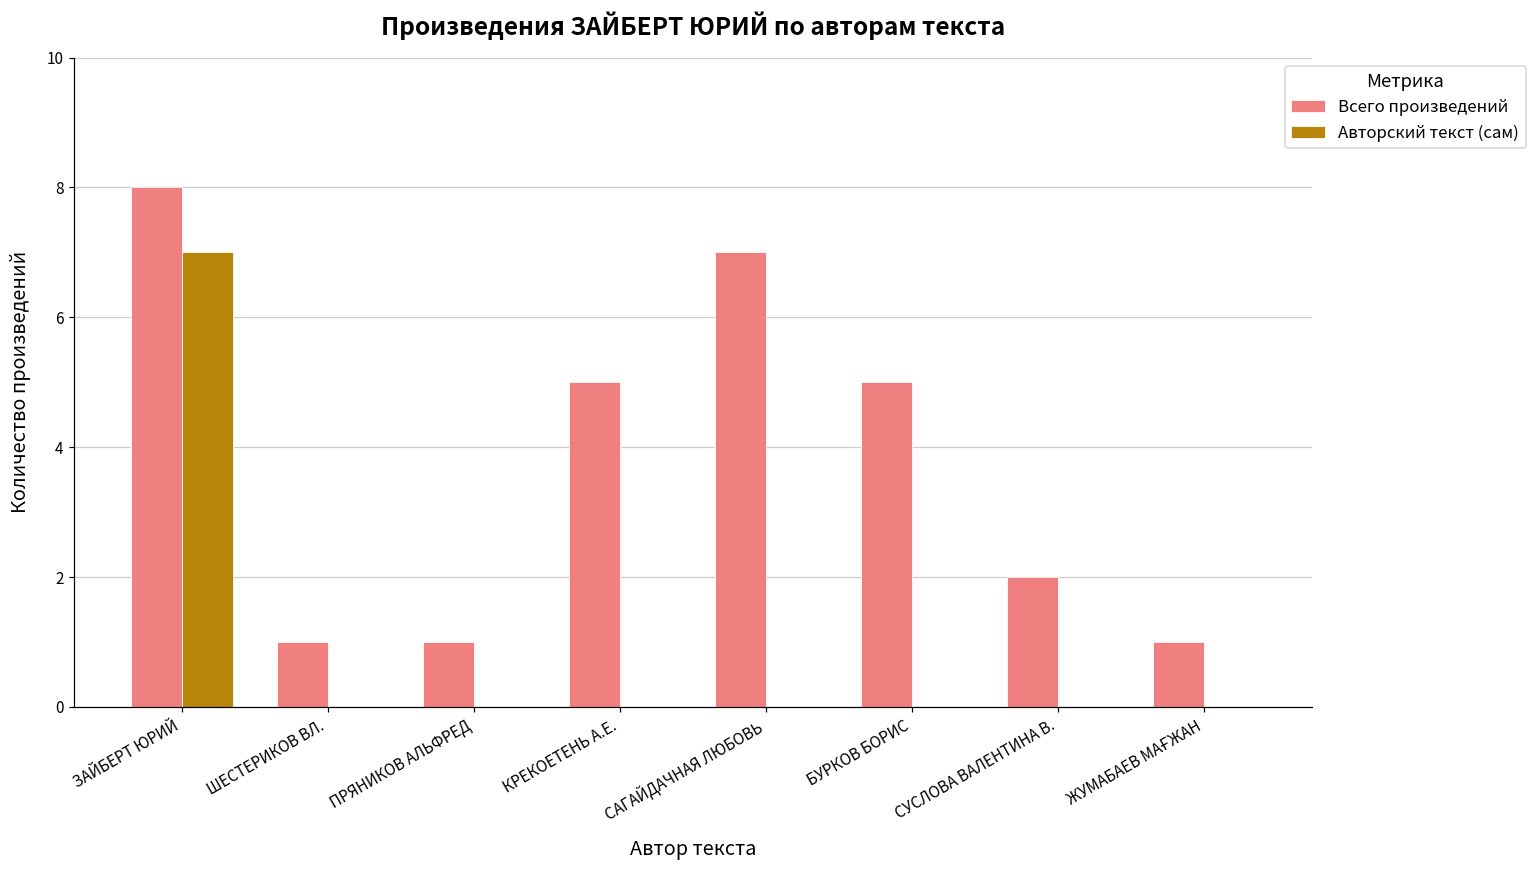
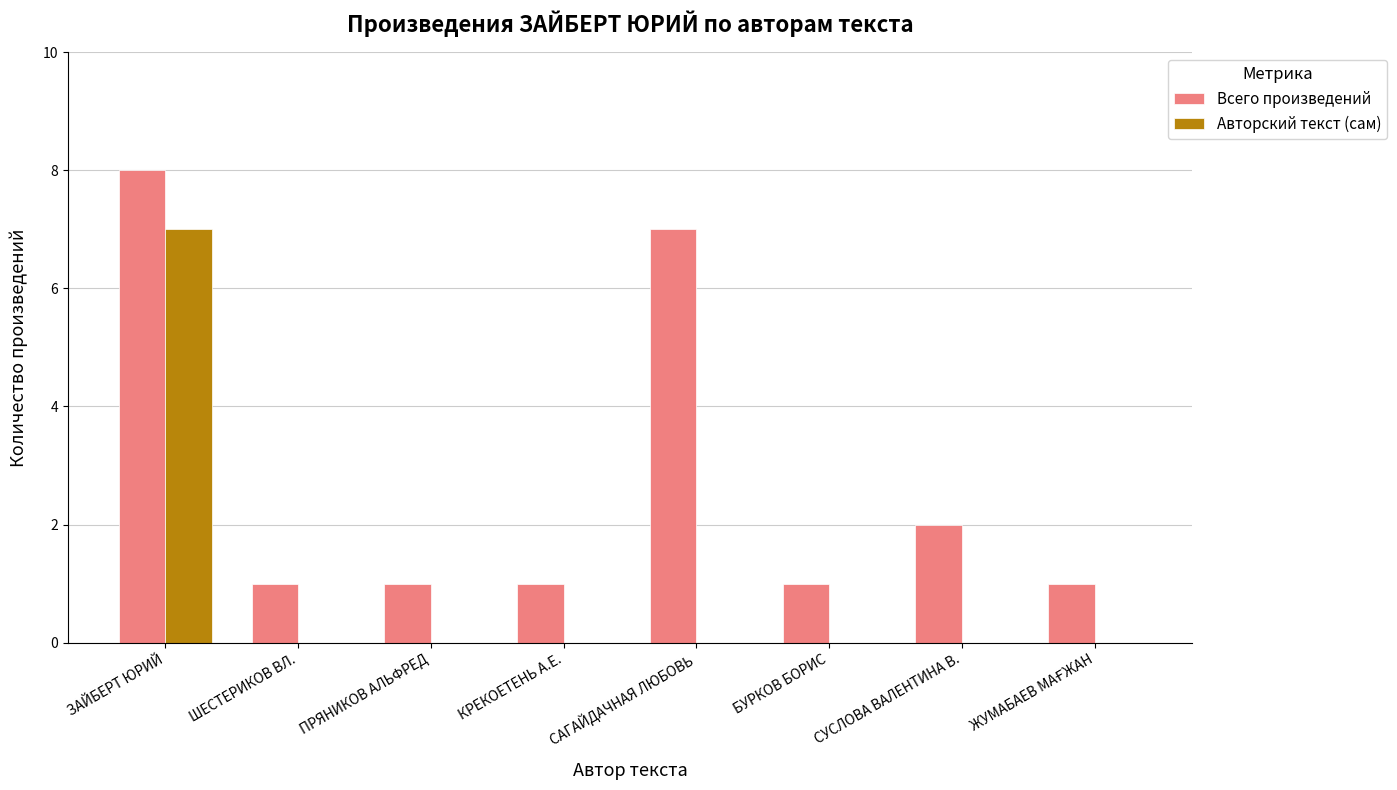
  {
    "Всего произведений": {
      "ЗАЙБЕРТ ЮРИЙ": 8,
      "ШЕСТЕРИКОВ ВЛ.": 1,
      "ПРЯНИКОВ АЛЬФРЕД": 1,
-     "КРЕКОЕТЕНЬ А.Е.": 5,
+     "КРЕКОЕТЕНЬ А.Е.": 1,
      "САГАЙДАЧНАЯ ЛЮБОВЬ": 7,
-     "БУРКОВ БОРИС": 5,
+     "БУРКОВ БОРИС": 1,
      "СУСЛОВА ВАЛЕНТИНА В.": 2,
      "ЖУМАБАЕВ МАҒЖАН": 1
    },
    "Авторский текст (сам)": {
      "ЗАЙБЕРТ ЮРИЙ": 7,
      "ШЕСТЕРИКОВ ВЛ.": 0,
      "ПРЯНИКОВ АЛЬФРЕД": 0,
      "КРЕКОЕТЕНЬ А.Е.": 0,
      "САГАЙДАЧНАЯ ЛЮБОВЬ": 0,
      "БУРКОВ БОРИС": 0,
      "СУСЛОВА ВАЛЕНТИНА В.": 0,
      "ЖУМАБАЕВ МАҒЖАН": 0
    }
  }
